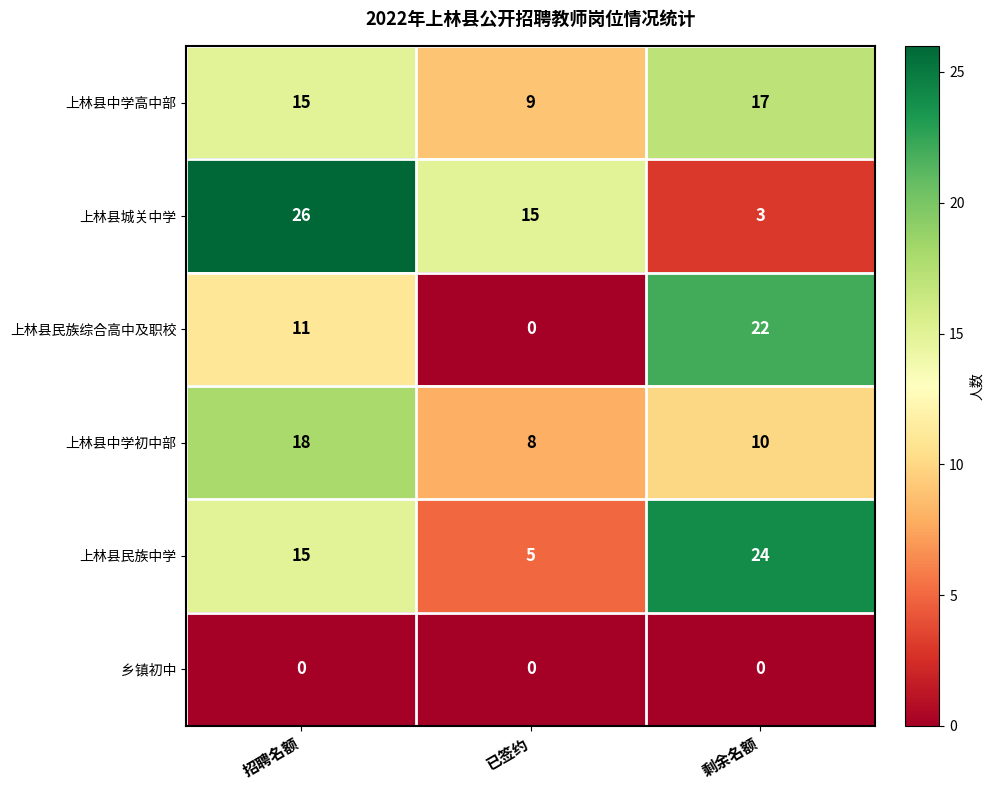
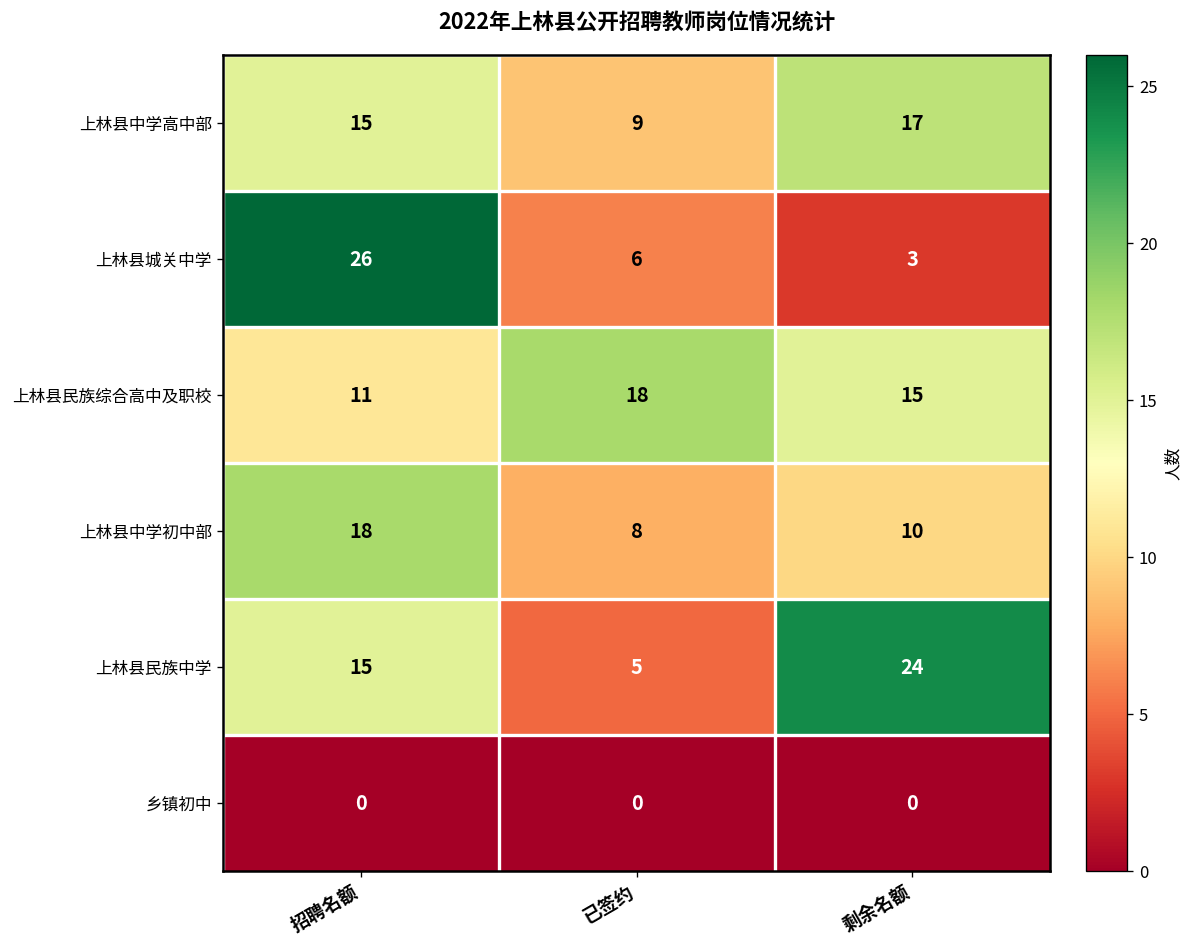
  {
    "上林县中学高中部": {
      "招聘名额": 15,
      "已签约": 9,
      "剩余名额": 17
    },
    "上林县城关中学": {
      "招聘名额": 26,
-     "已签约": 15,
+     "已签约": 6,
      "剩余名额": 3
    },
    "上林县民族综合高中及职校": {
      "招聘名额": 11,
-     "已签约": 0,
-     "剩余名额": 22
+     "已签约": 18,
+     "剩余名额": 15
    },
    "上林县中学初中部": {
      "招聘名额": 18,
      "已签约": 8,
      "剩余名额": 10
    },
    "上林县民族中学": {
      "招聘名额": 15,
      "已签约": 5,
      "剩余名额": 24
    },
    "乡镇初中": {
      "招聘名额": 0,
      "已签约": 0,
      "剩余名额": 0
    }
  }
